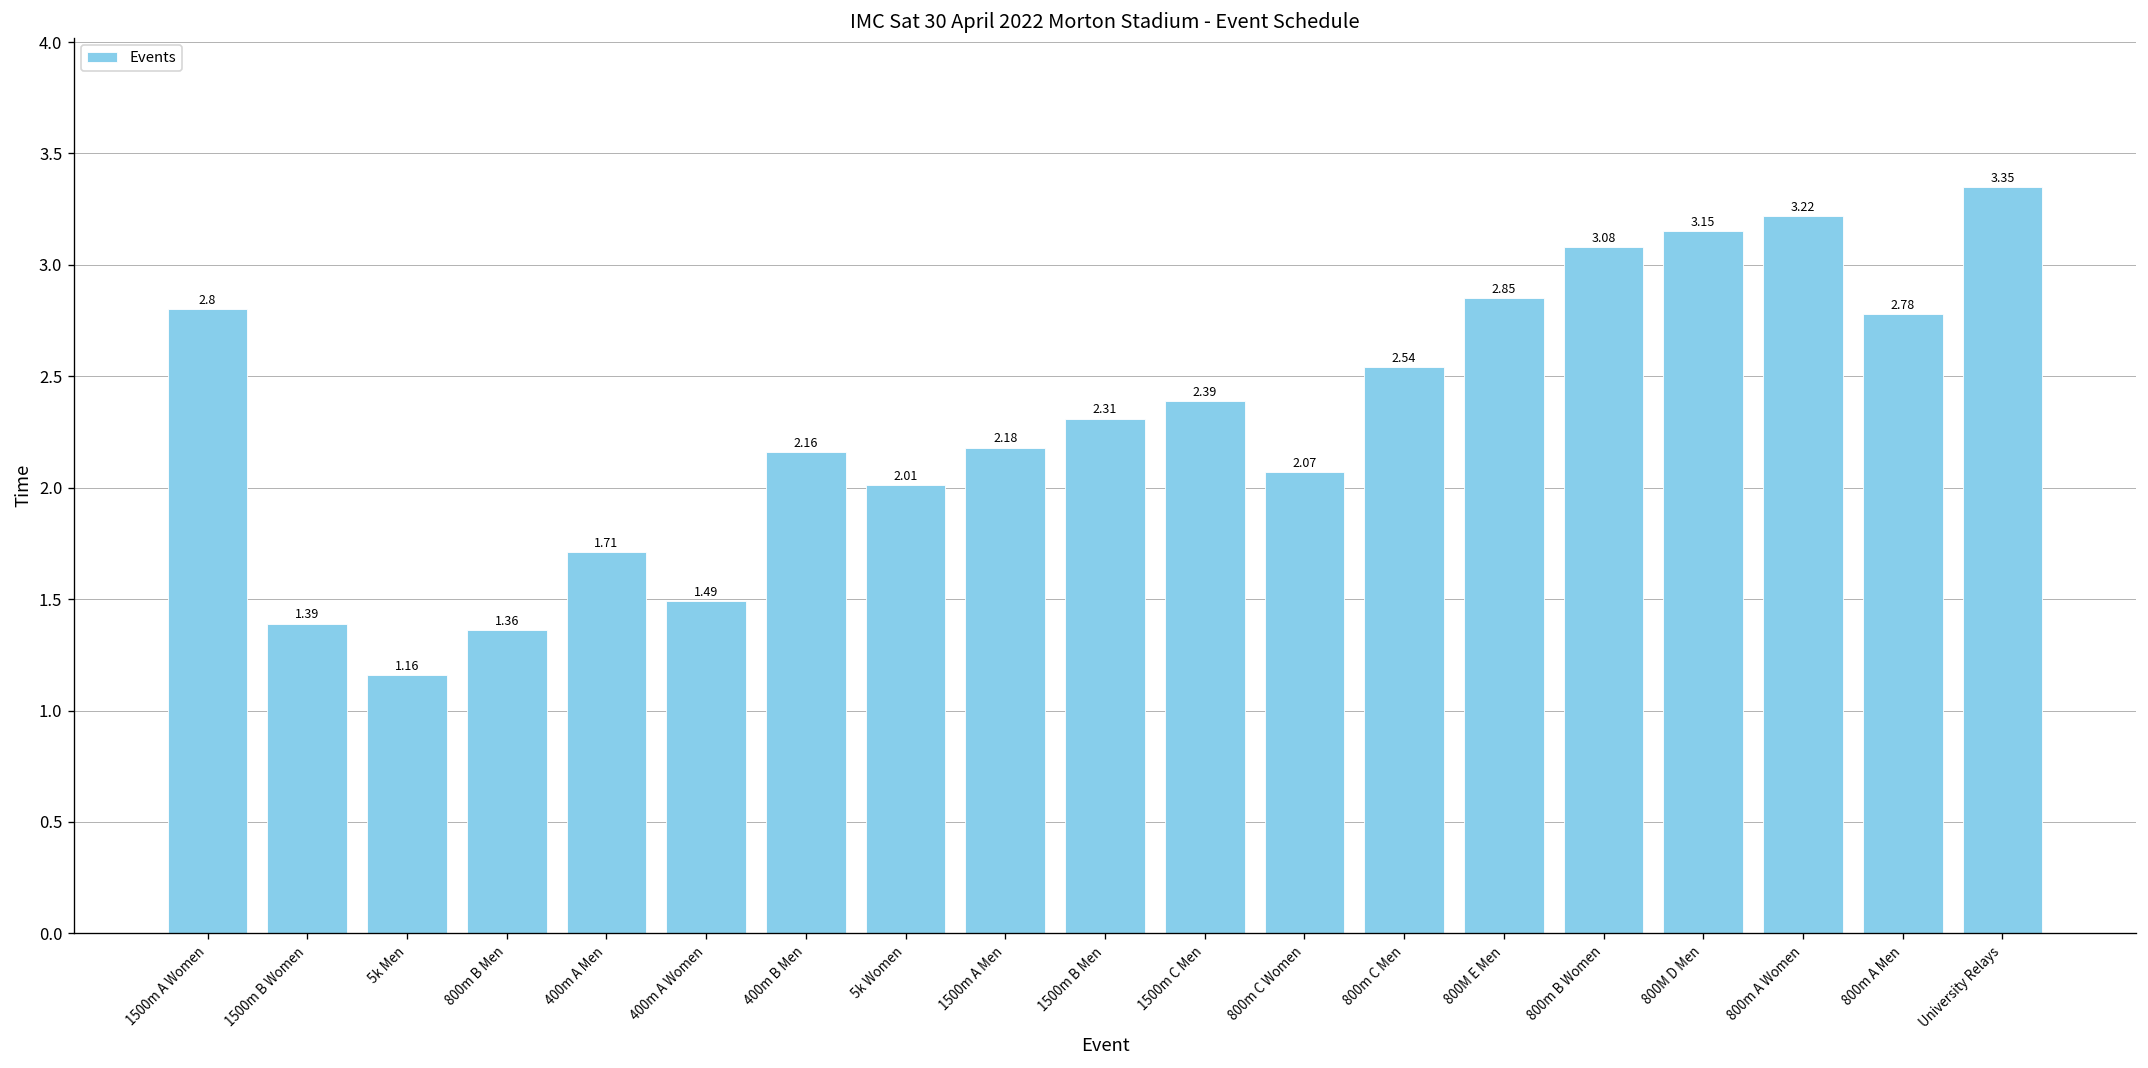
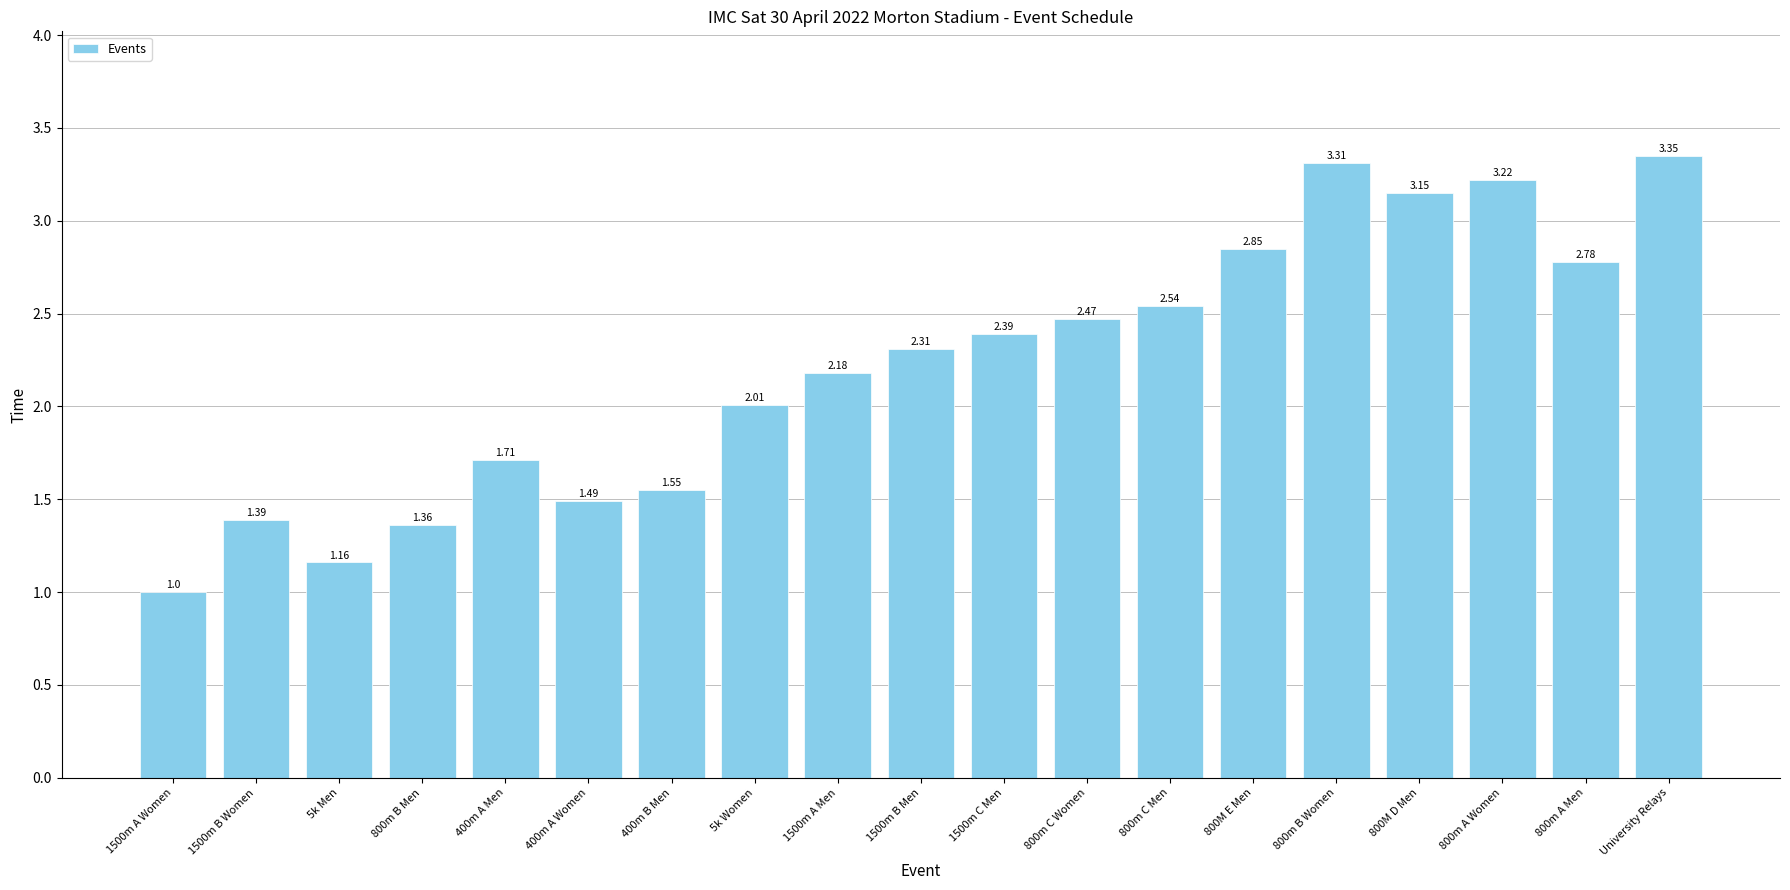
  {
-   "1500m A Women": 2.8,
+   "1500m A Women": 1.0,
    "1500m B Women": 1.39,
    "5k Men": 1.16,
    "800m B Men": 1.36,
    "400m A Men": 1.71,
    "400m A Women": 1.49,
-   "400m B Men": 2.16,
+   "400m B Men": 1.55,
    "5k Women": 2.01,
    "1500m A Men": 2.18,
    "1500m B Men": 2.31,
    "1500m C Men": 2.39,
-   "800m C Women": 2.07,
+   "800m C Women": 2.47,
    "800m C Men": 2.54,
    "800M E Men": 2.85,
-   "800m B Women": 3.08,
+   "800m B Women": 3.31,
    "800M D Men": 3.15,
    "800m A Women": 3.22,
    "800m A Men": 2.78,
    "University Relays": 3.35
  }
